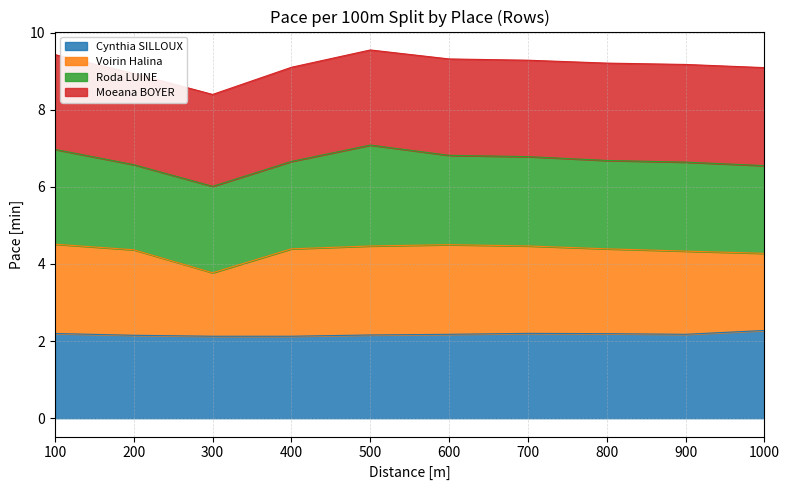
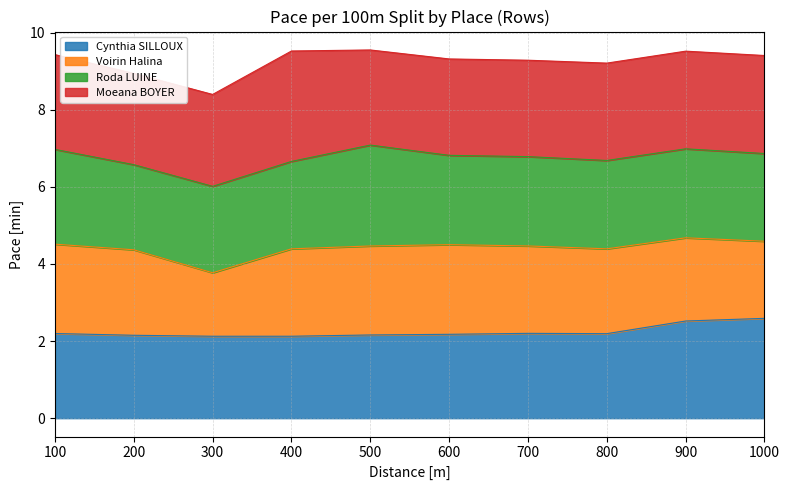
  {
    "Cynthia SILLOUX": {
      "100": 2.2,
      "200": 2.2,
      "300": 2.1,
      "400": 2.1,
      "500": 2.2,
      "600": 2.2,
      "700": 2.2,
      "800": 2.2,
-     "900": 2.2,
-     "1000": 2.3
+     "900": 2.5,
+     "1000": 2.6
    },
    "Voirin Halina": {
      "100": 2.3,
      "200": 2.2,
      "300": 1.6,
      "400": 2.3,
      "500": 2.3,
      "600": 2.3,
      "700": 2.3,
      "800": 2.2,
      "900": 2.2,
      "1000": 2.0
    },
    "Roda LUINE": {
      "100": 2.5,
      "200": 2.2,
      "300": 2.2,
      "400": 2.3,
      "500": 2.6,
      "600": 2.3,
      "700": 2.3,
      "800": 2.3,
      "900": 2.3,
      "1000": 2.3
    },
    "Moeana BOYER": {
      "100": 2.5,
      "300": 2.4,
-     "400": 2.4,
+     "400": 2.9,
      "500": 2.5,
      "600": 2.5,
      "700": 2.5,
      "800": 2.5,
      "900": 2.5,
      "1000": 2.5
    }
  }
